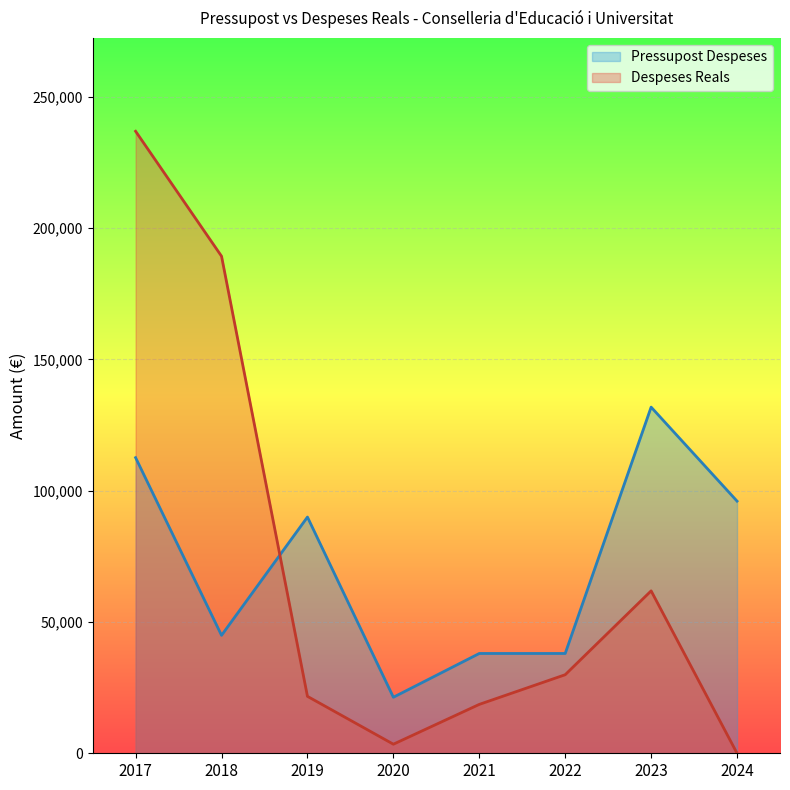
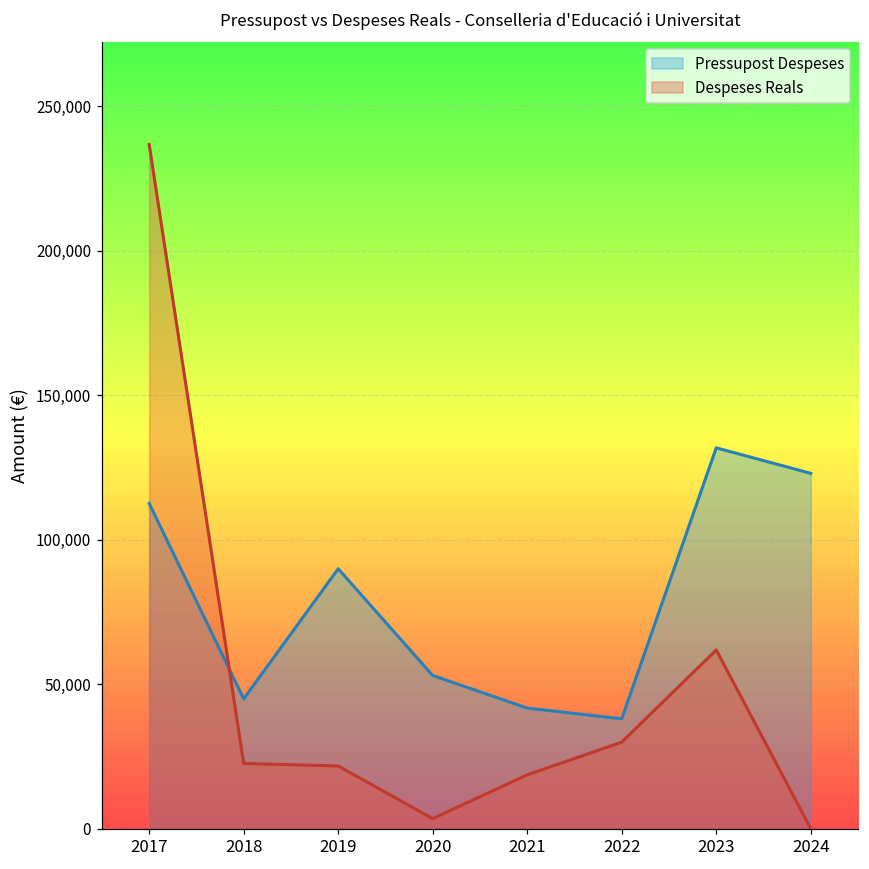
  {
    "Pressupost Despeses": {
      "2017": "113,000",
      "2018": "45,000",
      "2019": "90,000",
-     "2020": "21,000",
-     "2021": "38,000",
+     "2020": "53,000",
+     "2021": "42,000",
      "2022": "38,000",
      "2023": "132,000",
-     "2024": "96,000"
+     "2024": "123,000"
    },
    "Despeses Reals": {
      "2017": "237,000",
-     "2018": "189,000",
+     "2018": "23,000",
      "2019": "22,000",
      "2020": "3,000",
      "2021": "19,000",
      "2022": "30,000",
      "2023": "62,000",
      "2024": "0"
    }
  }
